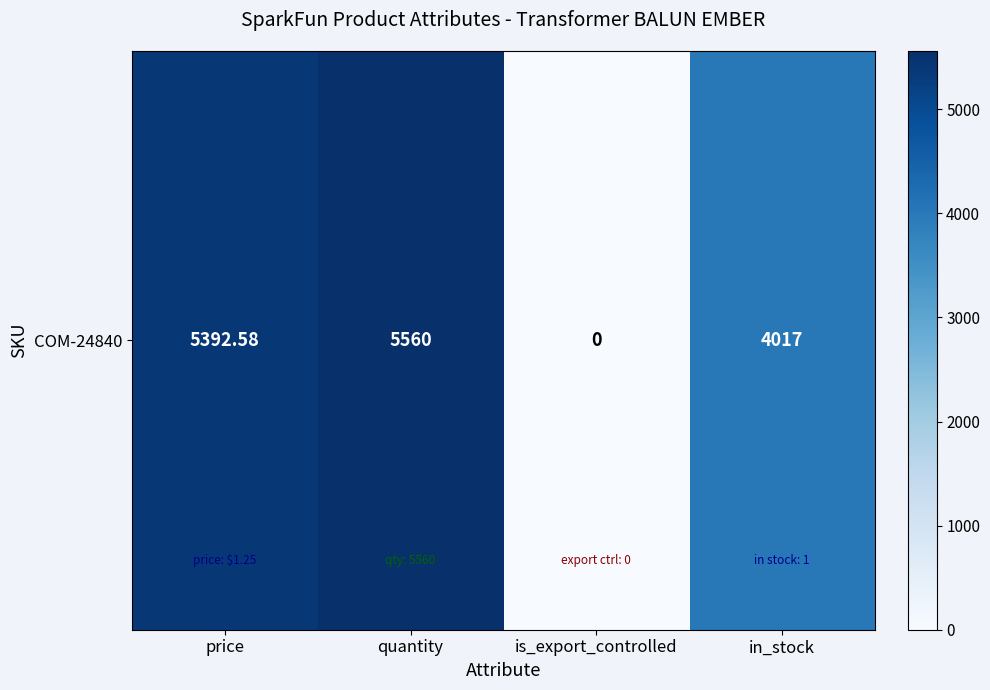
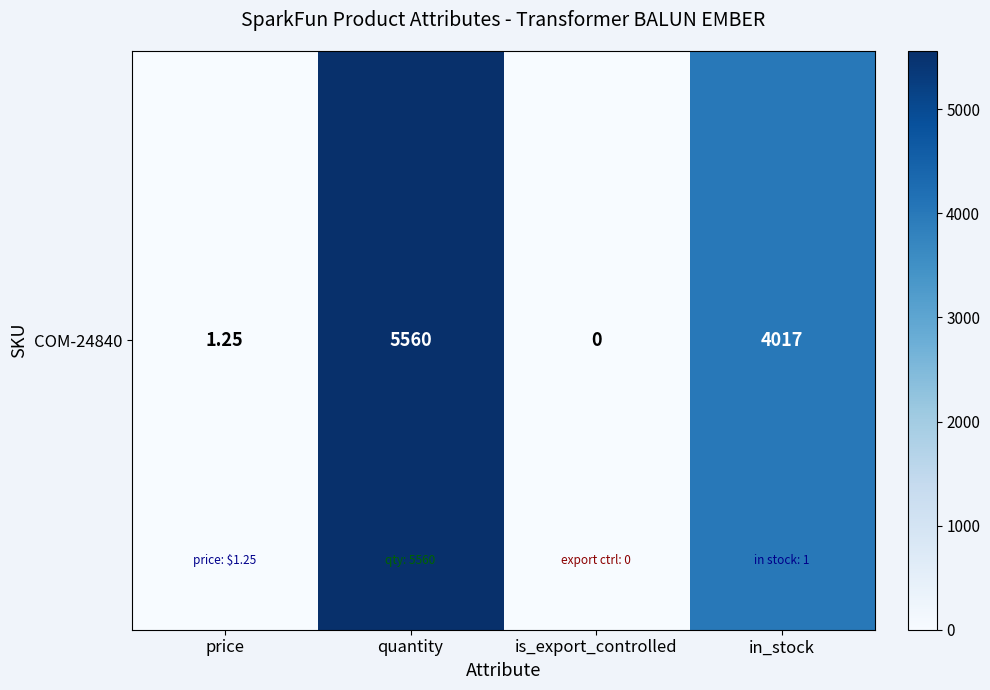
  {
    "COM-24840": {
-     "price": 5392.58
+     "price": 1.25
    }
  }
